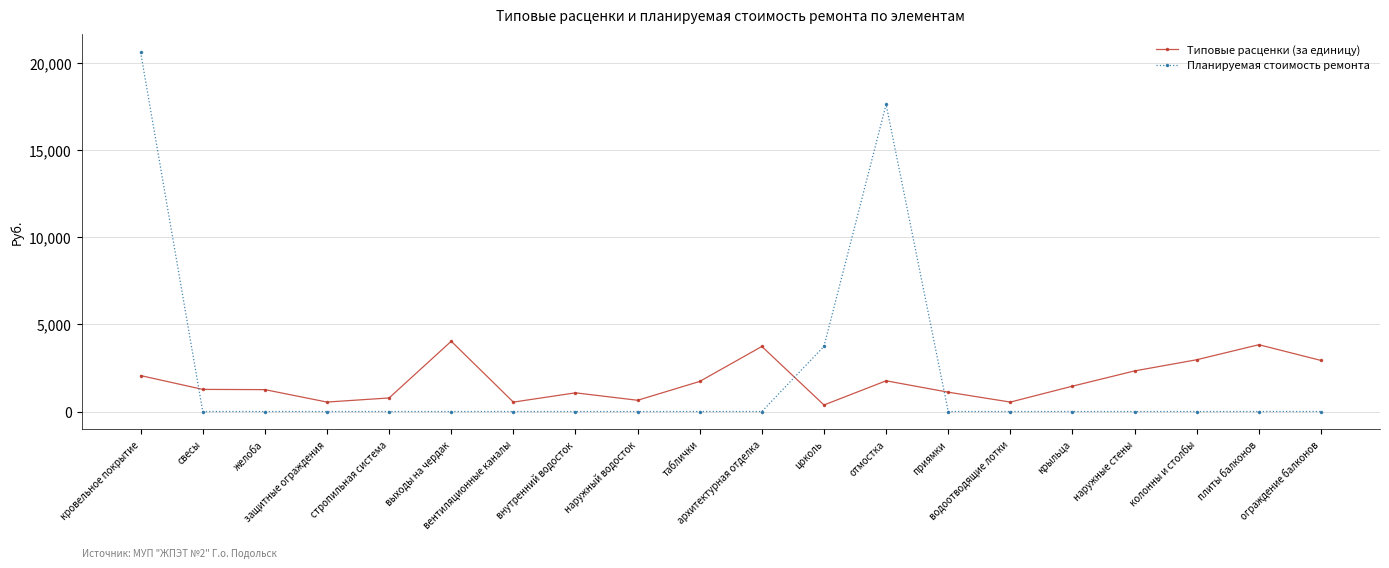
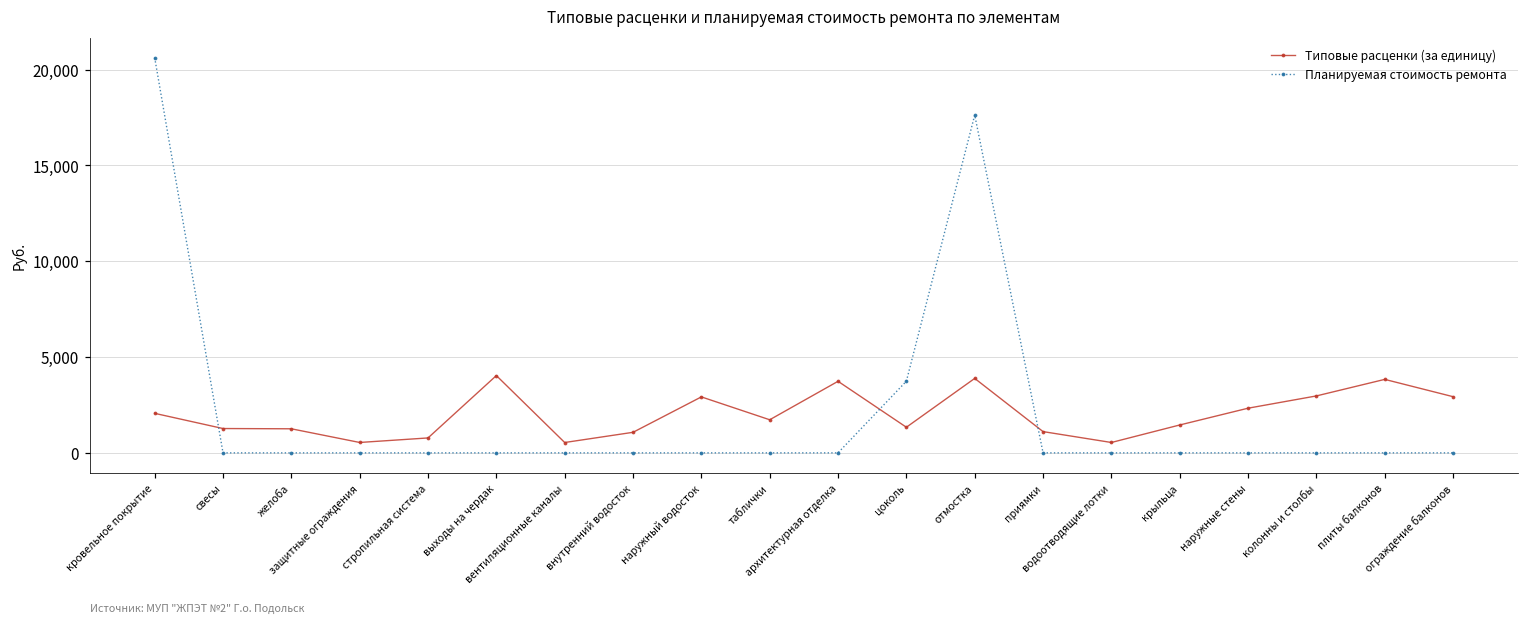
  {
    "Типовые расценки (за единицу)": {
      "кровельное покрытие": "2,100",
      "свесы": "1,300",
      "желоба": "1,300",
      "защитные ограждения": "500",
      "стропильная система": "800",
      "выходы на чердак": "4,000",
      "вентиляционные каналы": "500",
      "внутренний водосток": "1,100",
-     "наружный водосток": "600",
+     "наружный водосток": "2,900",
      "таблички": "1,700",
      "архитектурная отделка": "3,700",
-     "цоколь": "400",
-     "отмостка": "1,800",
+     "цоколь": "1,300",
+     "отмостка": "3,900",
      "приямки": "1,100",
      "водоотводящие лотки": "500",
      "крыльца": "1,500",
      "наружные стены": "2,300",
      "колонны и столбы": "3,000",
      "плиты балконов": "3,800",
      "ограждение балконов": "2,900"
    },
    "Планируемая стоимость ремонта": {
      "кровельное покрытие": "20,600",
      "свесы": "0",
      "желоба": "0",
      "защитные ограждения": "0",
      "стропильная система": "0",
      "выходы на чердак": "0",
      "вентиляционные каналы": "0",
      "внутренний водосток": "0",
      "наружный водосток": "0",
      "таблички": "0",
      "архитектурная отделка": "0",
      "цоколь": "3,700",
      "отмостка": "17,600",
      "приямки": "0",
      "водоотводящие лотки": "0",
      "крыльца": "0",
      "наружные стены": "0",
      "колонны и столбы": "0",
      "плиты балконов": "0",
      "ограждение балконов": "0"
    }
  }
